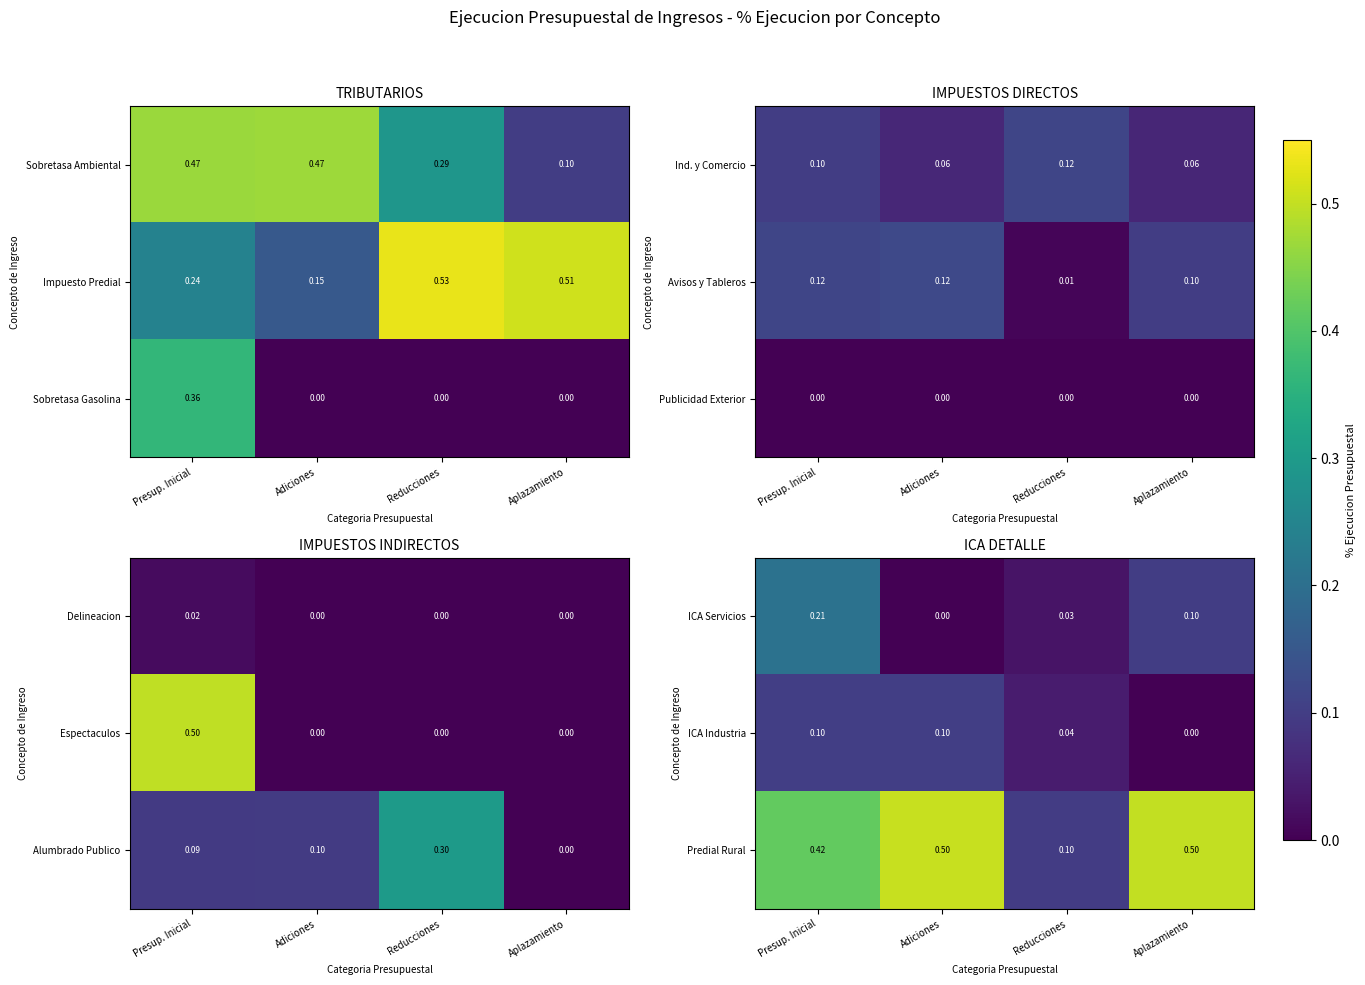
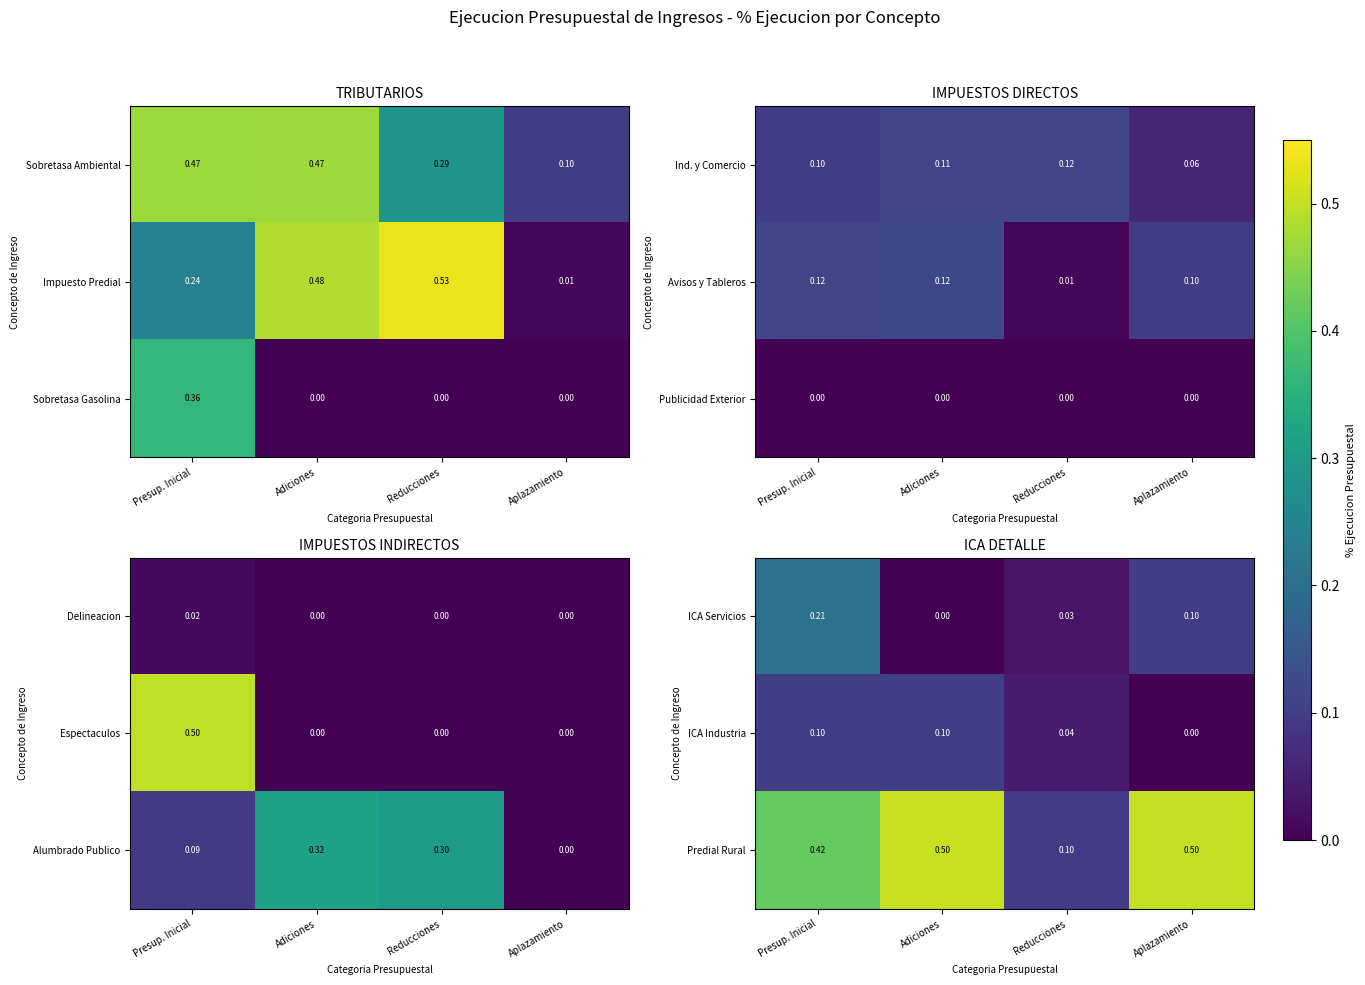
  {
    "TRIBUTARIOS": {
      "Sobretasa Ambiental": {
        "Presup. Inicial": 0.47,
        "Adiciones": 0.47,
        "Reducciones": 0.29,
        "Aplazamiento": 0.10
      },
      "Impuesto Predial": {
        "Presup. Inicial": 0.24,
-       "Adiciones": 0.15,
+       "Adiciones": 0.48,
        "Reducciones": 0.53,
-       "Aplazamiento": 0.51
+       "Aplazamiento": 0.01
      },
      "Sobretasa Gasolina": {
        "Presup. Inicial": 0.36,
        "Adiciones": 0.00,
        "Reducciones": 0.00,
        "Aplazamiento": 0.00
      }
    },
    "IMPUESTOS DIRECTOS": {
      "Ind. y Comercio": {
        "Presup. Inicial": 0.10,
-       "Adiciones": 0.06,
+       "Adiciones": 0.11,
        "Reducciones": 0.12,
        "Aplazamiento": 0.06
      },
      "Avisos y Tableros": {
        "Presup. Inicial": 0.12,
        "Adiciones": 0.12,
        "Reducciones": 0.01,
        "Aplazamiento": 0.10
      },
      "Publicidad Exterior": {
        "Presup. Inicial": 0.00,
        "Adiciones": 0.00,
        "Reducciones": 0.00,
        "Aplazamiento": 0.00
      }
    },
    "IMPUESTOS INDIRECTOS": {
      "Delineacion": {
        "Presup. Inicial": 0.02,
        "Adiciones": 0.00,
        "Reducciones": 0.00,
        "Aplazamiento": 0.00
      },
      "Espectaculos": {
        "Presup. Inicial": 0.50,
        "Adiciones": 0.00,
        "Reducciones": 0.00,
        "Aplazamiento": 0.00
      },
      "Alumbrado Publico": {
        "Presup. Inicial": 0.09,
-       "Adiciones": 0.10,
+       "Adiciones": 0.32,
        "Reducciones": 0.30,
        "Aplazamiento": 0.00
      }
    },
    "ICA DETALLE": {
      "ICA Servicios": {
        "Presup. Inicial": 0.21,
        "Adiciones": 0.00,
        "Reducciones": 0.03,
        "Aplazamiento": 0.10
      },
      "ICA Industria": {
        "Presup. Inicial": 0.10,
        "Adiciones": 0.10,
        "Reducciones": 0.04,
        "Aplazamiento": 0.00
      },
      "Predial Rural": {
        "Presup. Inicial": 0.42,
        "Adiciones": 0.50,
        "Reducciones": 0.10,
        "Aplazamiento": 0.50
      }
    }
  }
